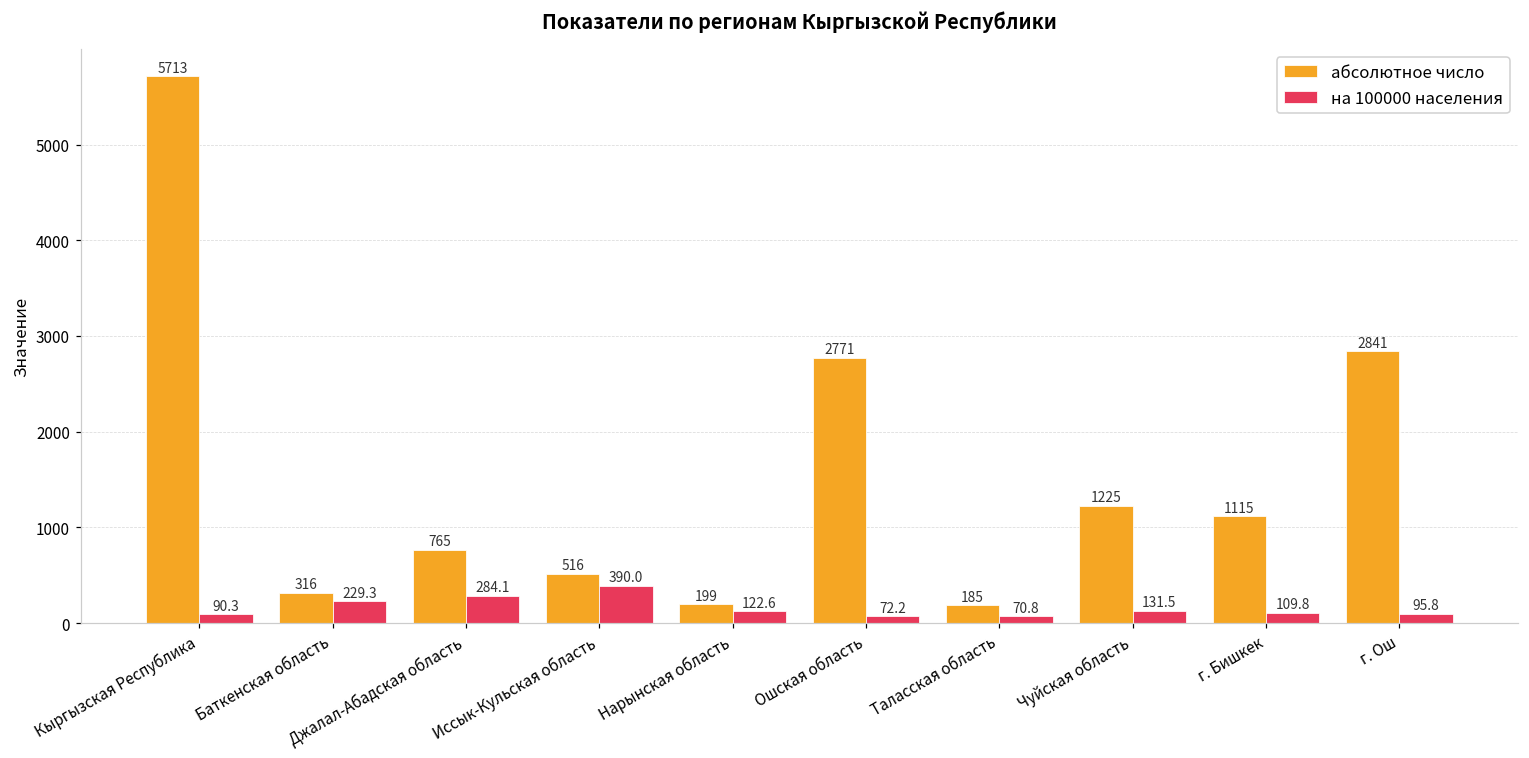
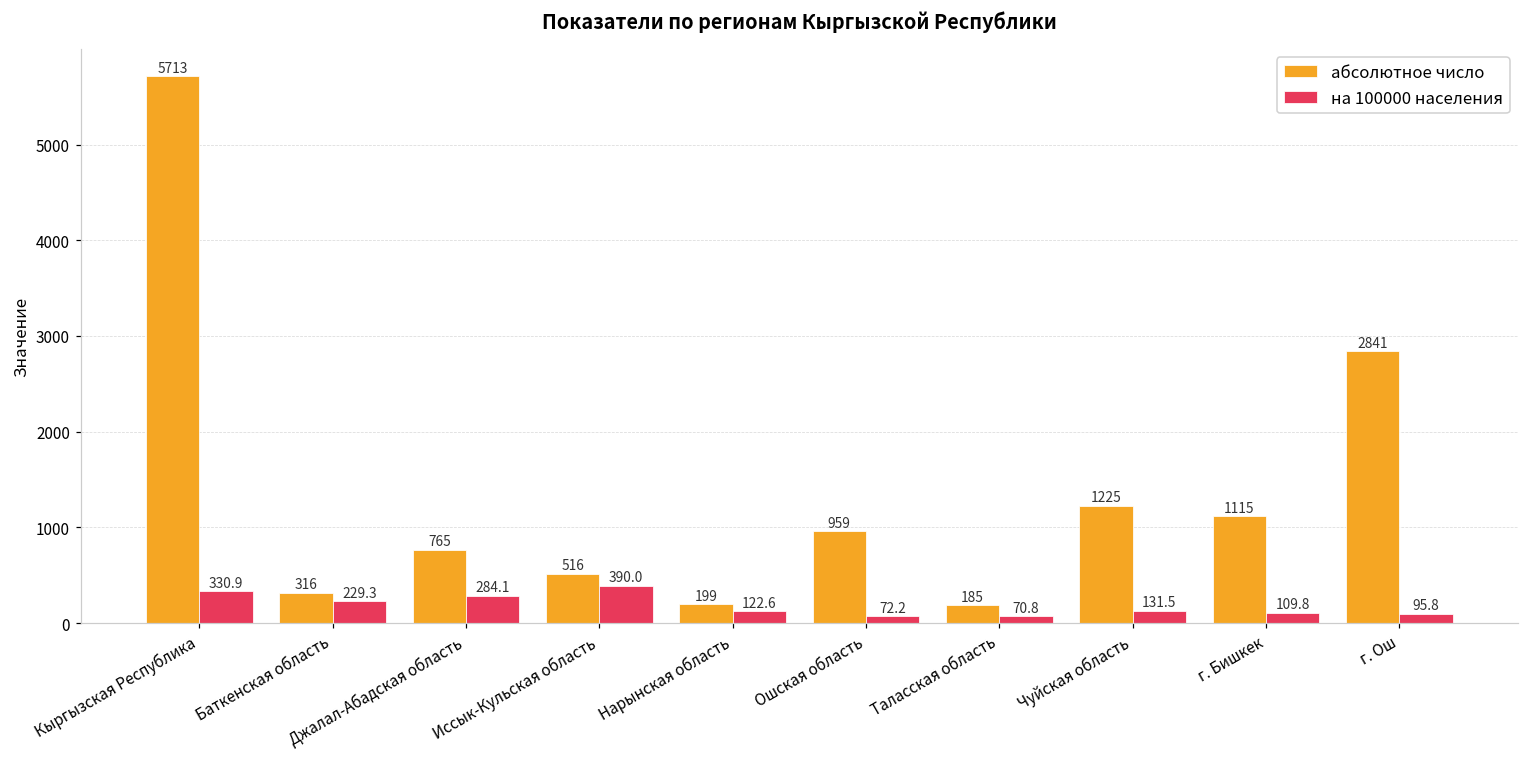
  {
    "абсолютное число": {
      "Кыргызская Республика": 5713,
      "Баткенская область": 316,
      "Джалал-Абадская область": 765,
      "Иссык-Кульская область": 516,
      "Нарынская область": 199,
-     "Ошская область": 2771,
+     "Ошская область": 959,
      "Таласская область": 185,
      "Чуйская область": 1225,
      "г. Бишкек": 1115,
      "г. Ош": 2841
    },
    "на 100000 населения": {
-     "Кыргызская Республика": 90.3,
+     "Кыргызская Республика": 330.9,
      "Баткенская область": 229.3,
      "Джалал-Абадская область": 284.1,
      "Иссык-Кульская область": 390.0,
      "Нарынская область": 122.6,
      "Ошская область": 72.2,
      "Таласская область": 70.8,
      "Чуйская область": 131.5,
      "г. Бишкек": 109.8,
      "г. Ош": 95.8
    }
  }
